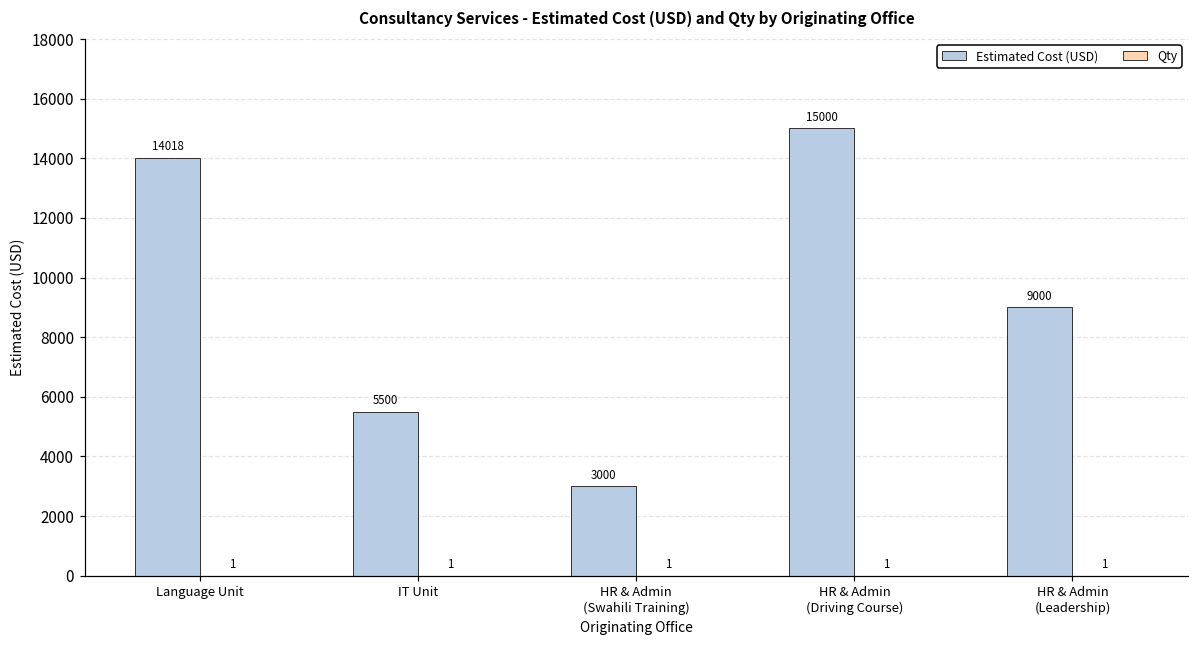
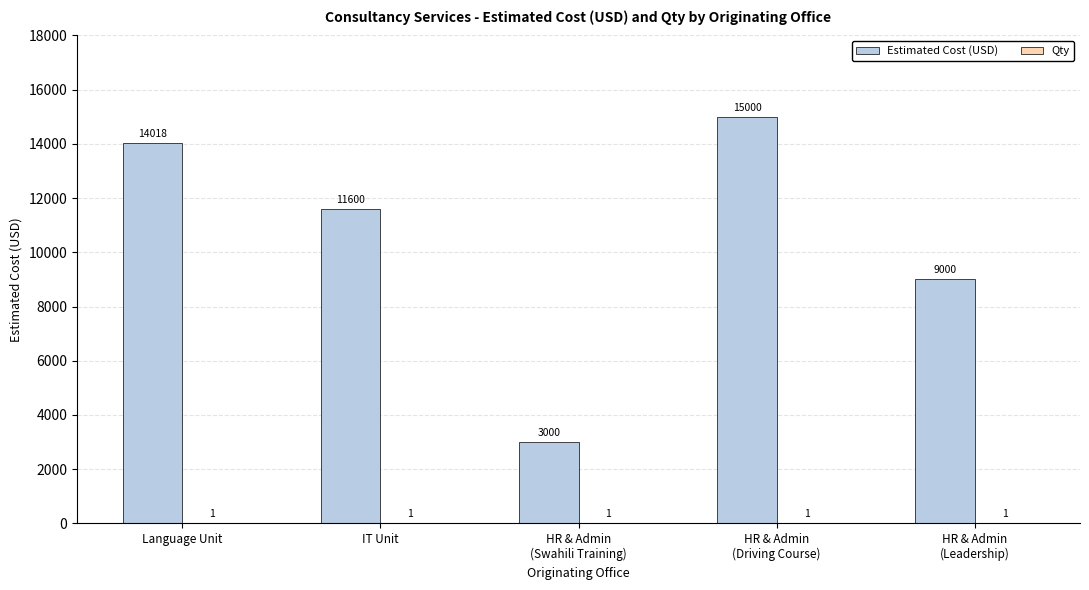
  {
    "Estimated Cost (USD)": {
      "Language Unit": 14018,
-     "IT Unit": 5500,
+     "IT Unit": 11600,
      "HR & Admin (Swahili Training)": 3000,
      "HR & Admin (Driving Course)": 15000,
      "HR & Admin (Leadership)": 9000
    },
    "Qty": {
      "Language Unit": 1,
      "IT Unit": 1,
      "HR & Admin (Swahili Training)": 1,
      "HR & Admin (Driving Course)": 1,
      "HR & Admin (Leadership)": 1
    }
  }
